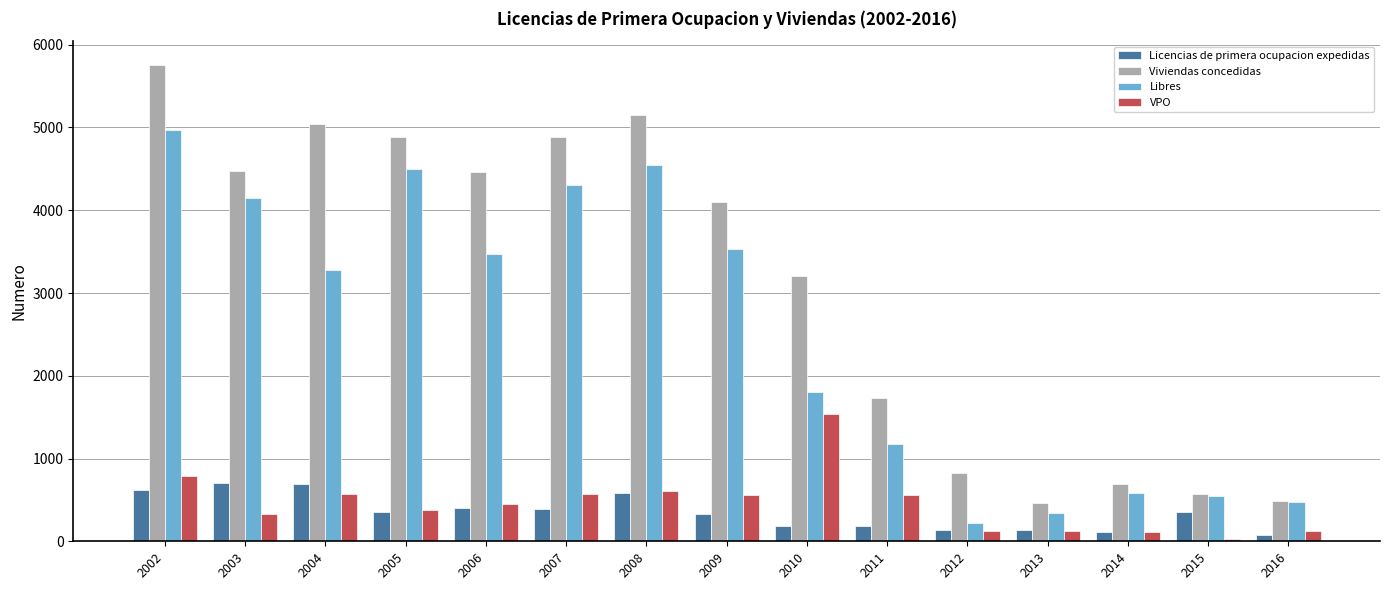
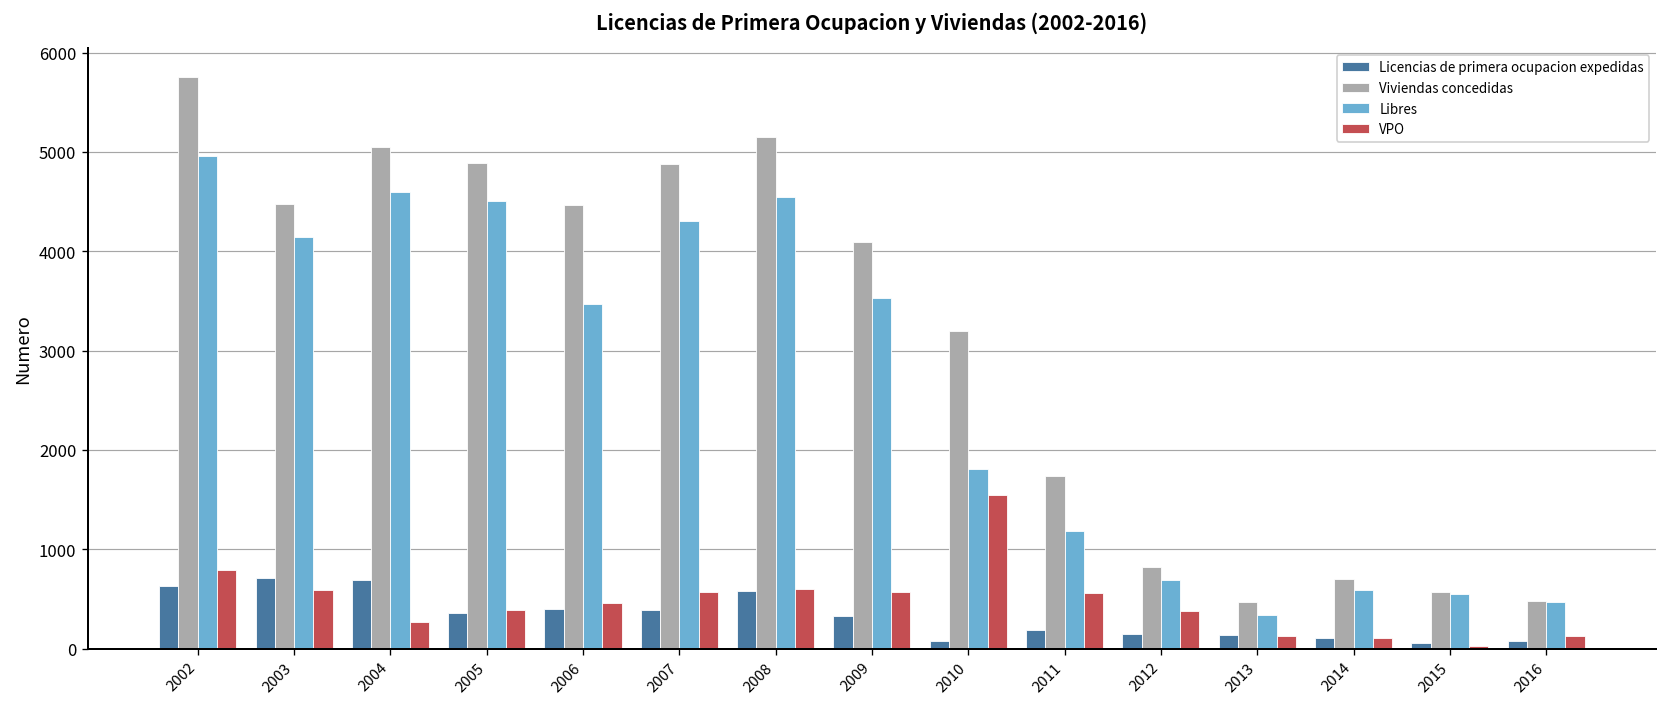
  {
    "Licencias de primera ocupacion expedidas": {
      "2002": 600,
      "2003": 700,
      "2004": 700,
      "2005": 400,
      "2006": 400,
      "2007": 400,
      "2008": 600,
      "2009": 300,
-     "2010": 200,
+     "2010": 100,
      "2011": 200,
      "2012": 100,
      "2013": 100,
      "2014": 100,
-     "2015": 300,
+     "2015": 100,
      "2016": 100
    },
    "Viviendas concedidas": {
      "2002": 5800,
      "2003": 4500,
      "2004": 5000,
      "2005": 4900,
      "2006": 4500,
      "2007": 4900,
      "2008": 5200,
      "2009": 4100,
      "2010": 3200,
      "2011": 1700,
      "2012": 800,
      "2013": 500,
      "2014": 700,
      "2015": 600,
      "2016": 500
    },
    "Libres": {
      "2002": 5000,
      "2003": 4100,
-     "2004": 3300,
+     "2004": 4600,
      "2005": 4500,
      "2006": 3500,
      "2007": 4300,
      "2008": 4600,
      "2009": 3500,
      "2010": 1800,
      "2011": 1200,
-     "2012": 200,
+     "2012": 700,
      "2013": 300,
      "2014": 600,
      "2015": 600,
      "2016": 500
    },
    "VPO": {
      "2002": 800,
-     "2003": 300,
-     "2004": 600,
+     "2003": 600,
+     "2004": 300,
      "2005": 400,
      "2006": 500,
      "2007": 600,
      "2008": 600,
      "2009": 600,
      "2010": 1500,
      "2011": 600,
-     "2012": 100,
+     "2012": 400,
      "2013": 100,
      "2014": 100,
      "2016": 100
    }
  }
